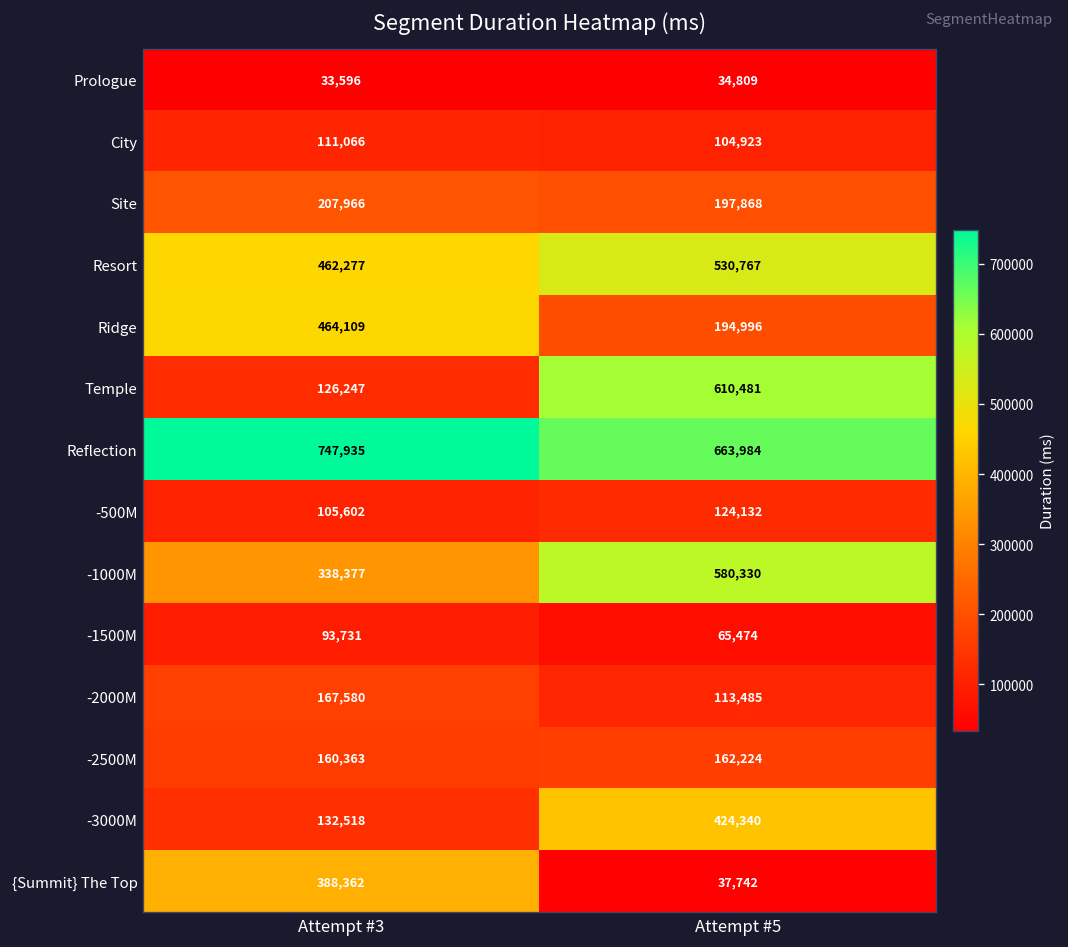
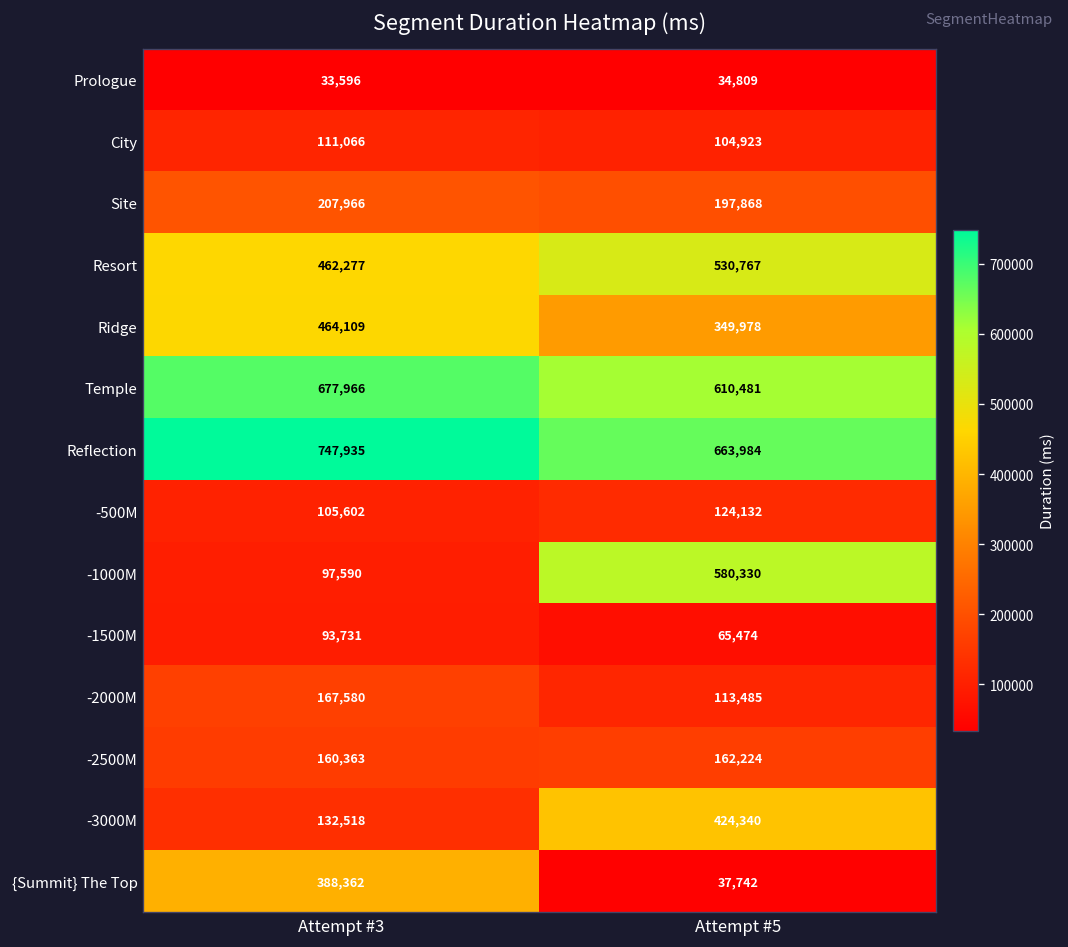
  {
    "Prologue": {
      "Attempt #3": "33,596",
      "Attempt #5": "34,809"
    },
    "City": {
      "Attempt #3": "111,066",
      "Attempt #5": "104,923"
    },
    "Site": {
      "Attempt #3": "207,966",
      "Attempt #5": "197,868"
    },
    "Resort": {
      "Attempt #3": "462,277",
      "Attempt #5": "530,767"
    },
    "Ridge": {
      "Attempt #3": "464,109",
-     "Attempt #5": "194,996"
+     "Attempt #5": "349,978"
    },
    "Temple": {
-     "Attempt #3": "126,247",
+     "Attempt #3": "677,966",
      "Attempt #5": "610,481"
    },
    "Reflection": {
      "Attempt #3": "747,935",
      "Attempt #5": "663,984"
    },
    "-500M": {
      "Attempt #3": "105,602",
      "Attempt #5": "124,132"
    },
    "-1000M": {
-     "Attempt #3": "338,377",
+     "Attempt #3": "97,590",
      "Attempt #5": "580,330"
    },
    "-1500M": {
      "Attempt #3": "93,731",
      "Attempt #5": "65,474"
    },
    "-2000M": {
      "Attempt #3": "167,580",
      "Attempt #5": "113,485"
    },
    "-2500M": {
      "Attempt #3": "160,363",
      "Attempt #5": "162,224"
    },
    "-3000M": {
      "Attempt #3": "132,518",
      "Attempt #5": "424,340"
    },
    "{Summit} The Top": {
      "Attempt #3": "388,362",
      "Attempt #5": "37,742"
    }
  }
